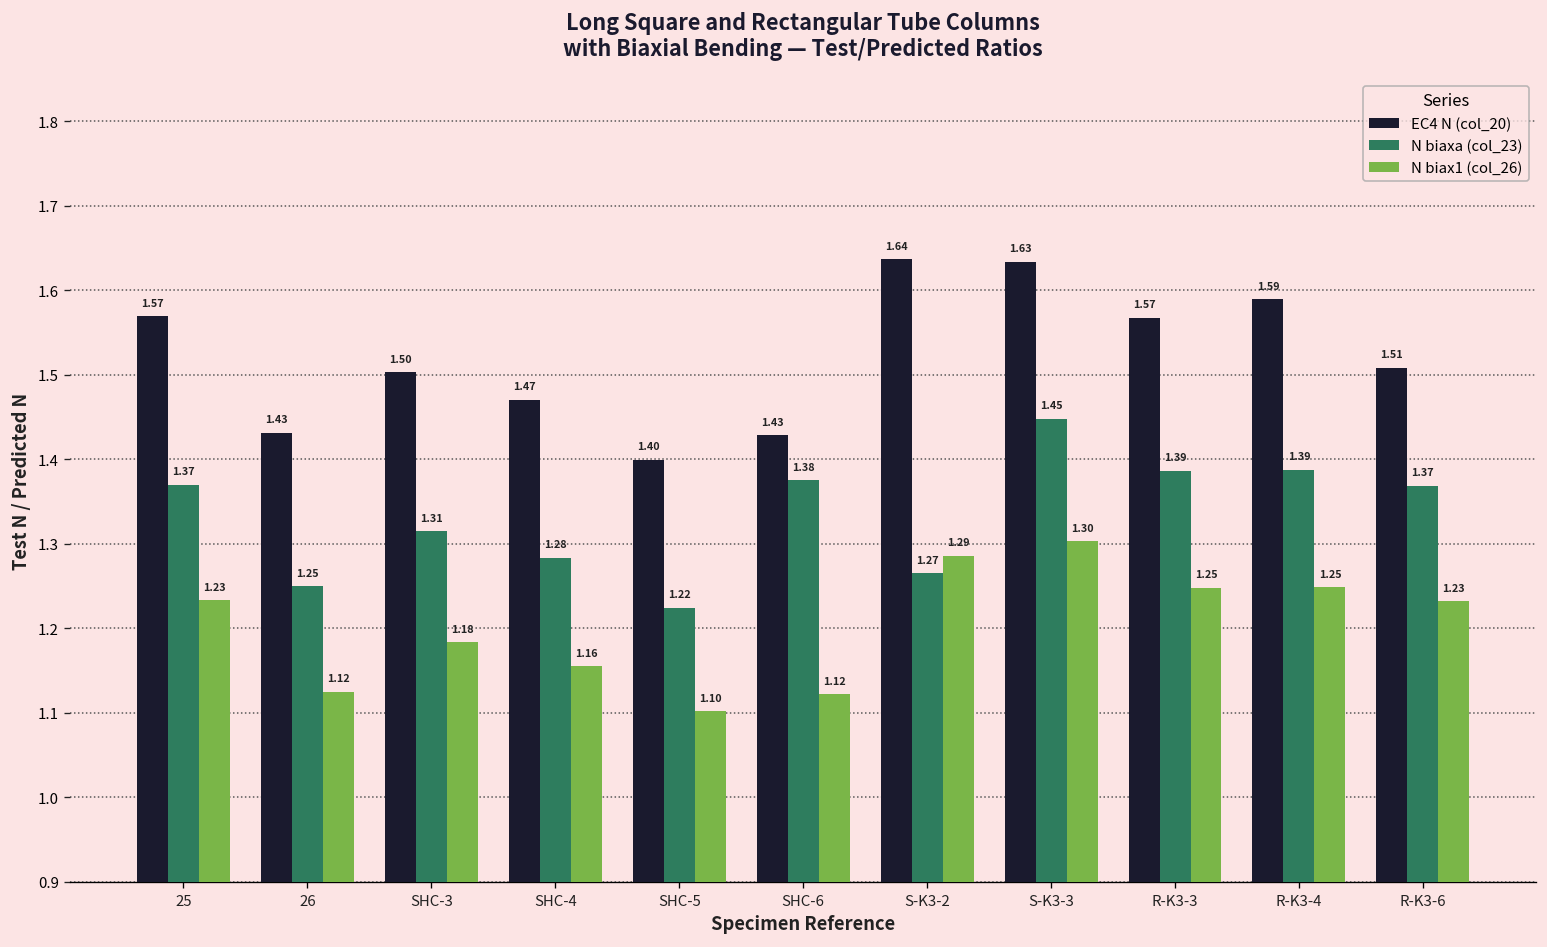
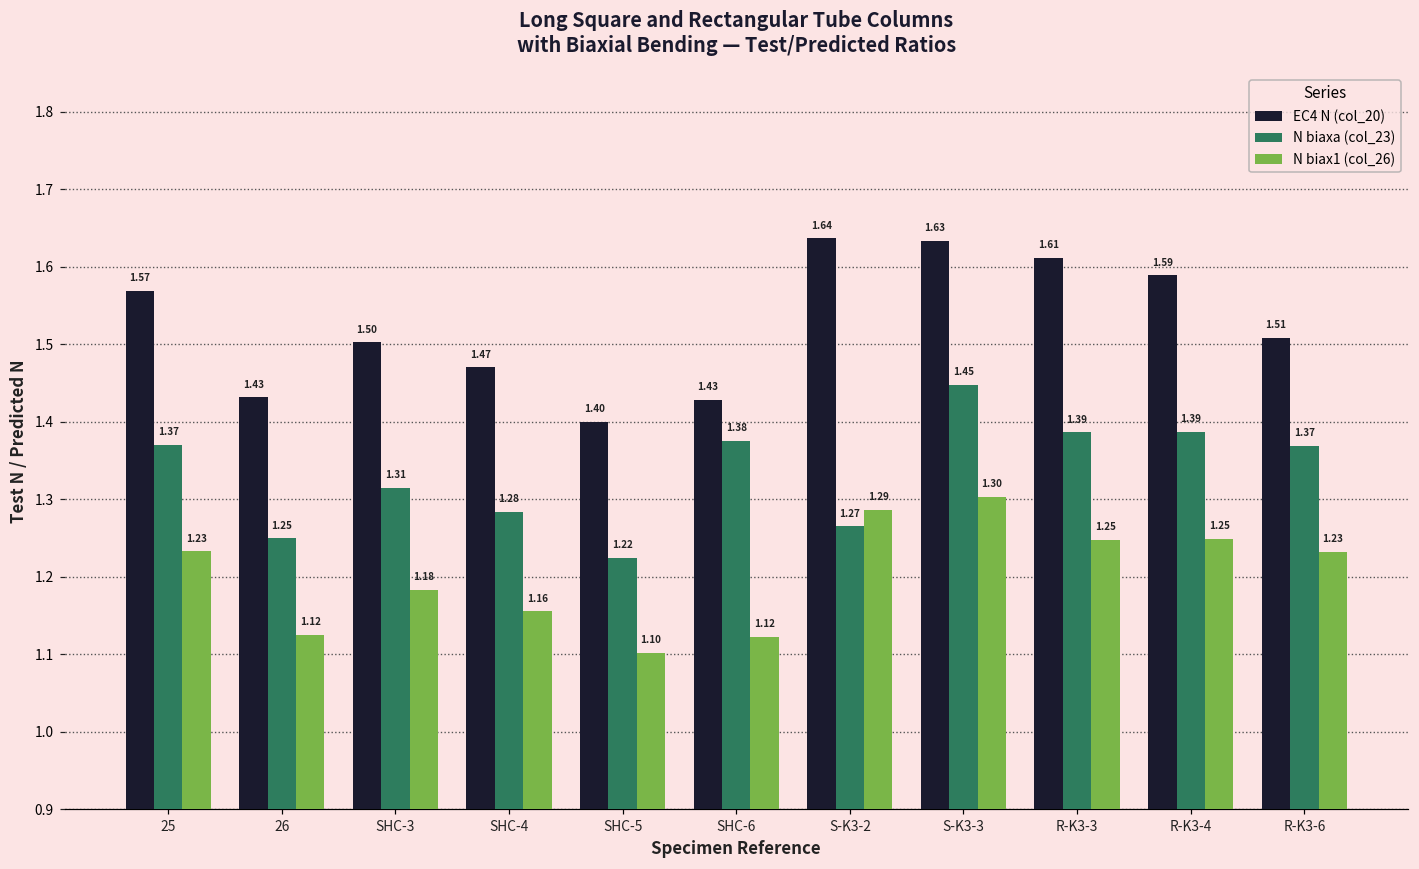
  {
    "EC4 N (col_20)": {
      "25": 1.57,
      "26": 1.43,
      "SHC-3": 1.50,
      "SHC-4": 1.47,
      "SHC-5": 1.40,
      "SHC-6": 1.43,
      "S-K3-2": 1.64,
      "S-K3-3": 1.63,
-     "R-K3-3": 1.57,
+     "R-K3-3": 1.61,
      "R-K3-4": 1.59,
      "R-K3-6": 1.51
    },
    "N biaxa (col_23)": {
      "25": 1.37,
      "26": 1.25,
      "SHC-3": 1.31,
      "SHC-4": 1.28,
      "SHC-5": 1.22,
      "SHC-6": 1.38,
      "S-K3-2": 1.27,
      "S-K3-3": 1.45,
      "R-K3-3": 1.39,
      "R-K3-4": 1.39,
      "R-K3-6": 1.37
    },
    "N biax1 (col_26)": {
      "25": 1.23,
      "26": 1.12,
      "SHC-3": 1.18,
      "SHC-4": 1.16,
      "SHC-5": 1.10,
      "SHC-6": 1.12,
      "S-K3-2": 1.29,
      "S-K3-3": 1.30,
      "R-K3-3": 1.25,
      "R-K3-4": 1.25,
      "R-K3-6": 1.23
    }
  }
